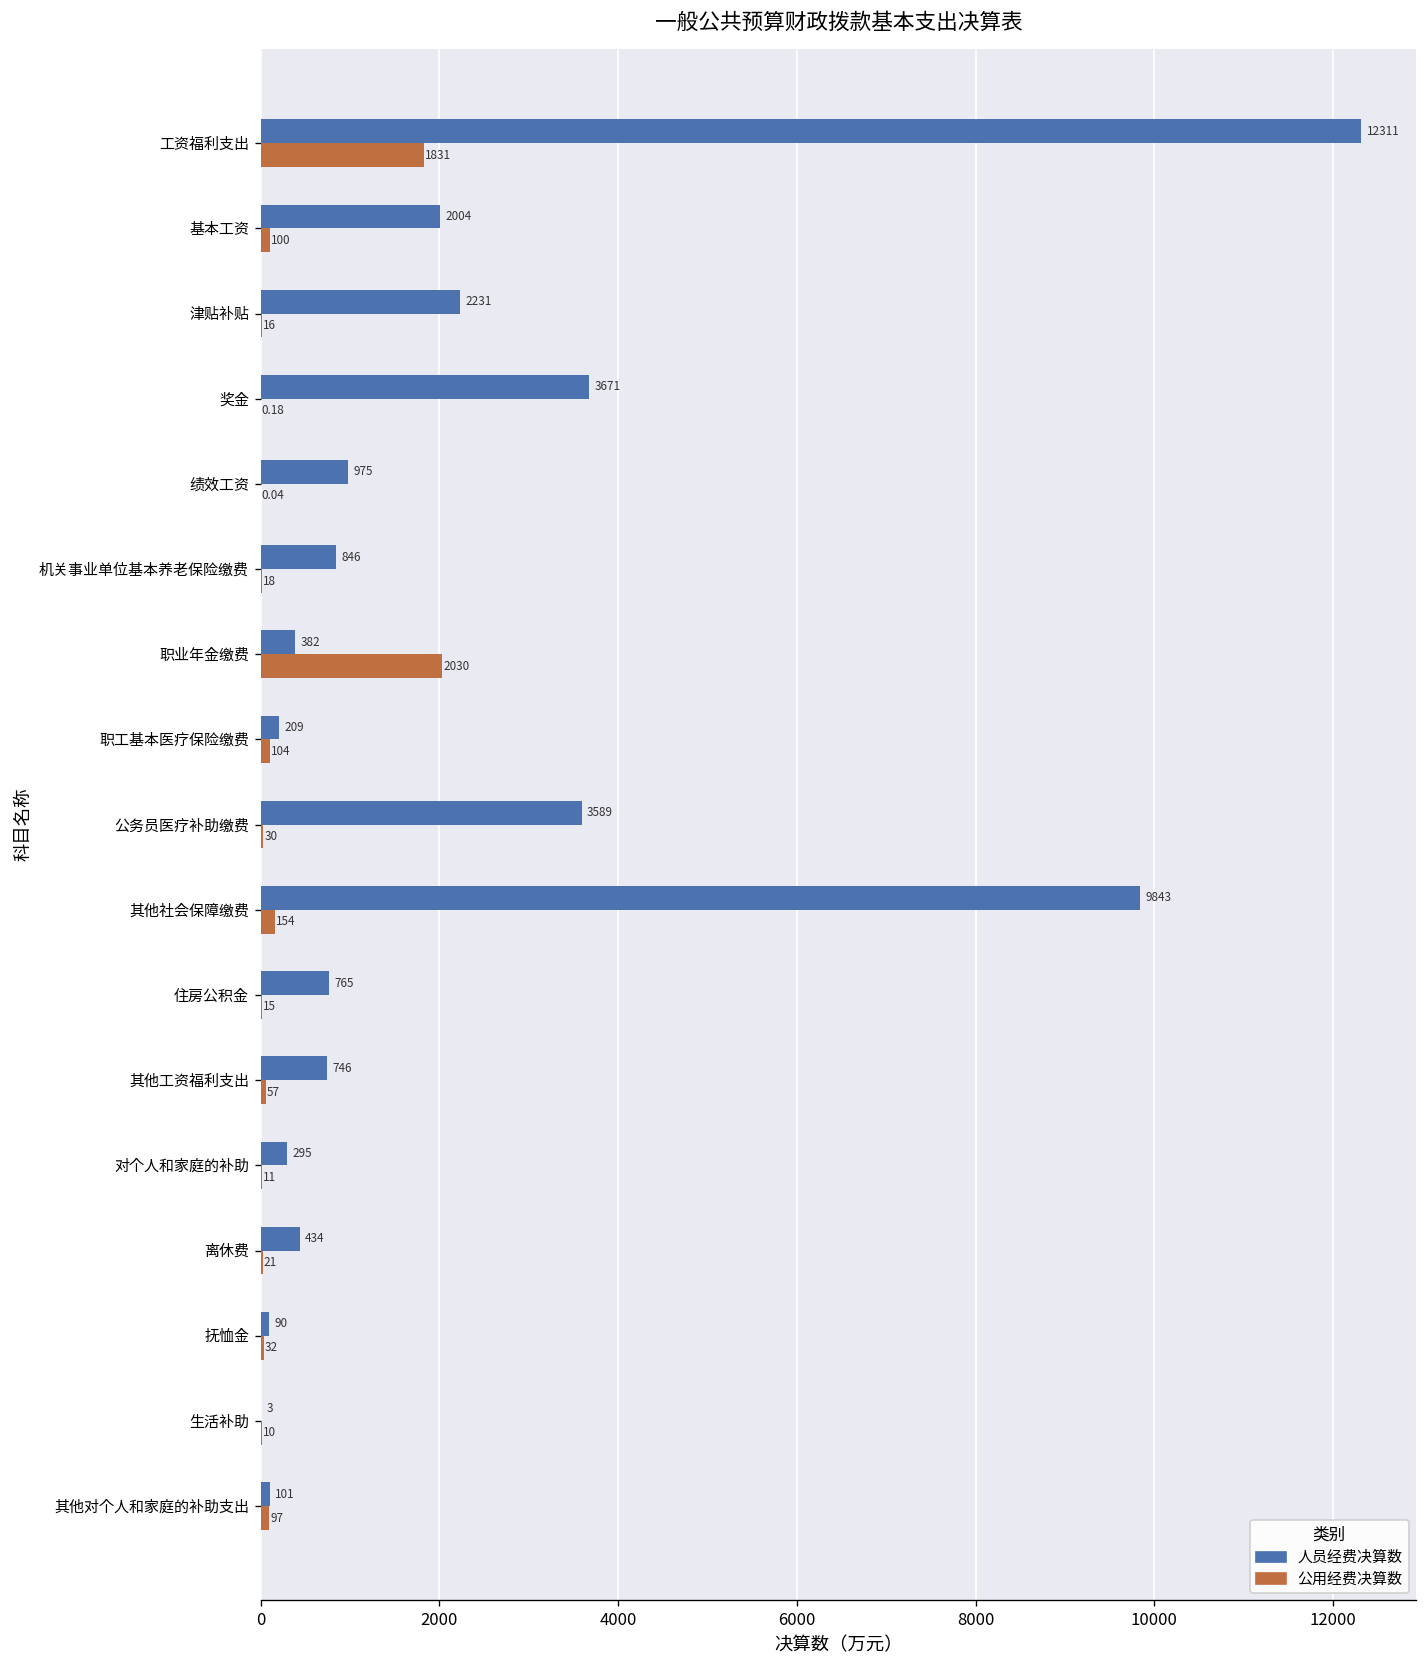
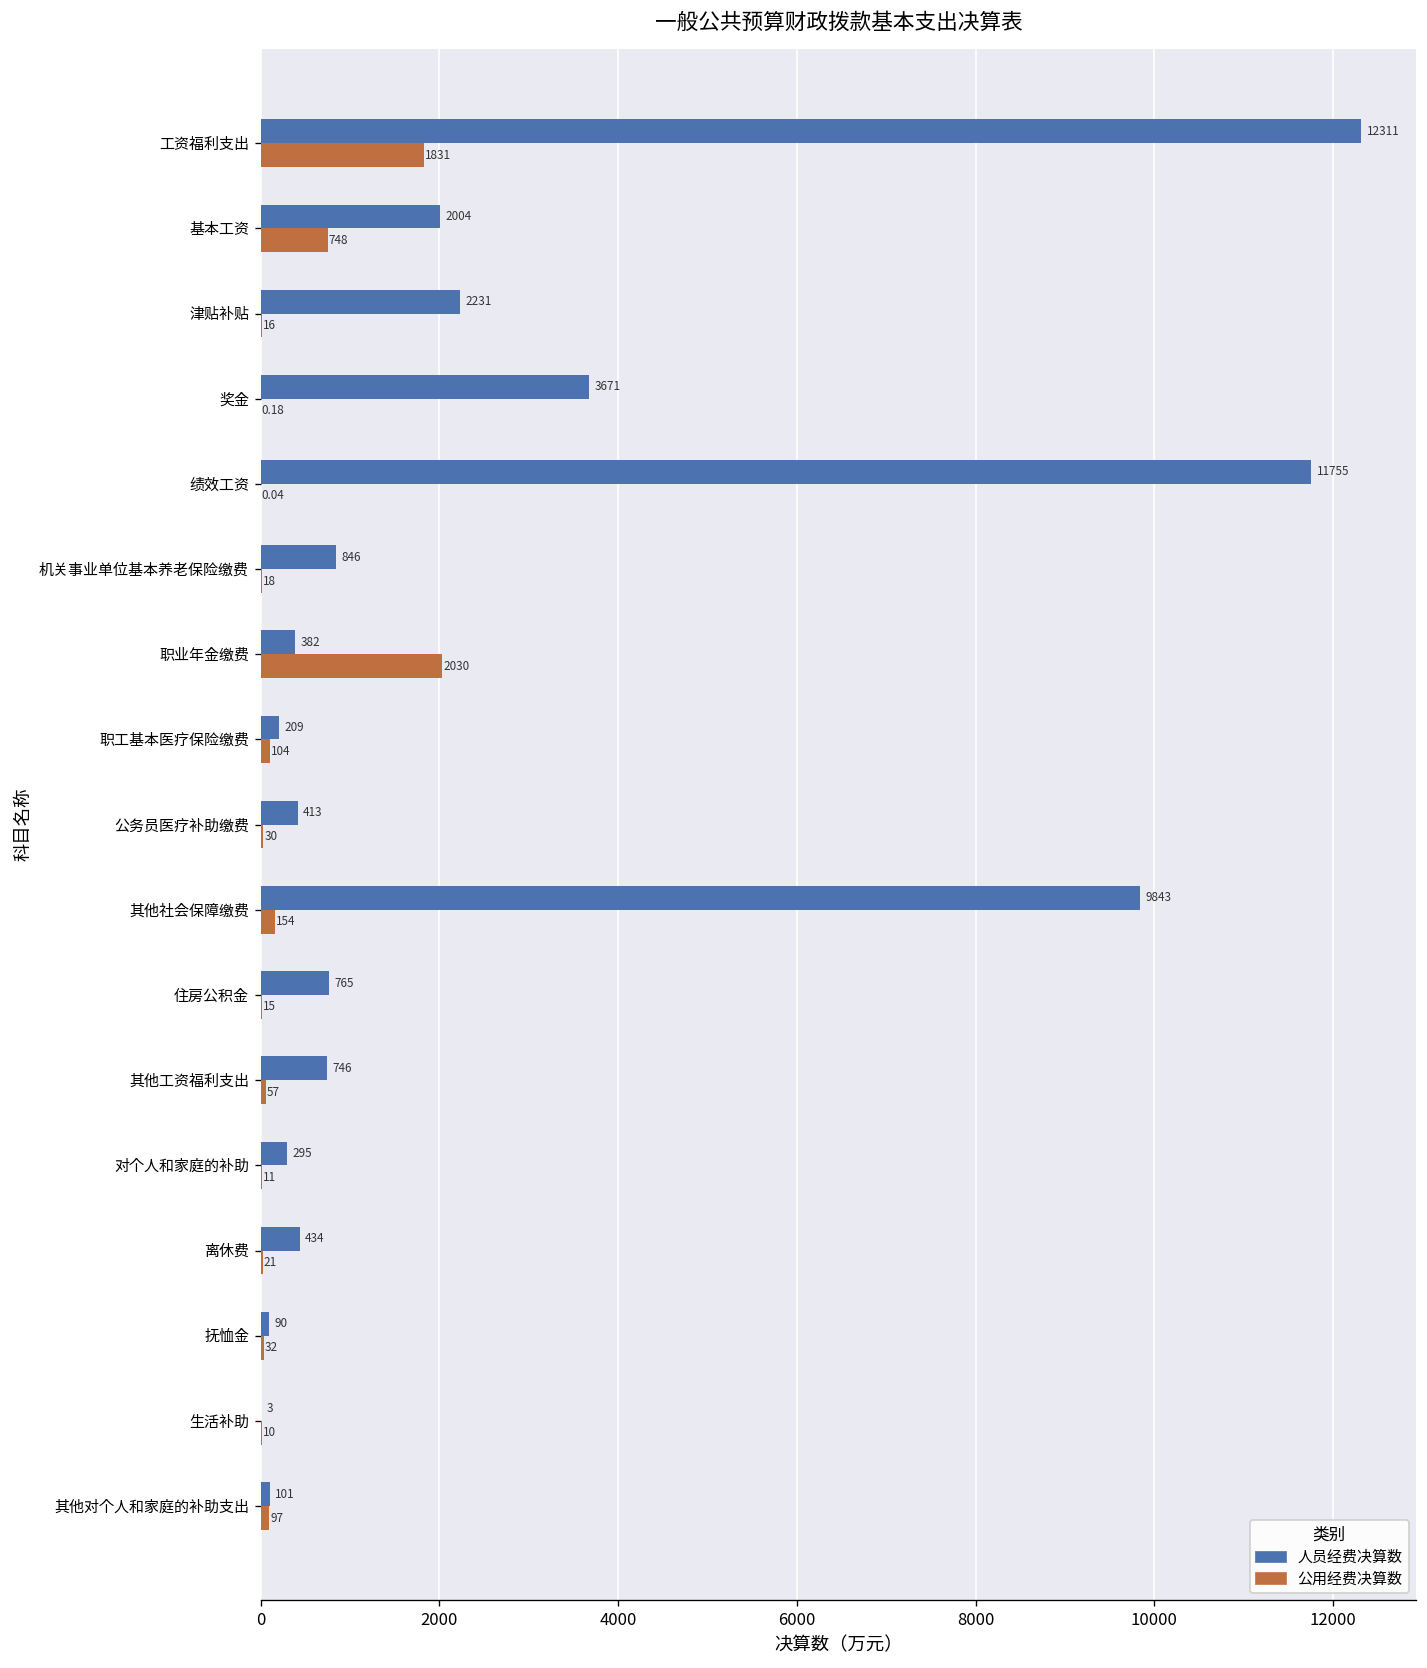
  {
    "人员经费决算数": {
      "工资福利支出": 12311,
      "基本工资": 2004,
      "津贴补贴": 2231,
      "奖金": 3671,
-     "绩效工资": 975,
+     "绩效工资": 11755,
      "机关事业单位基本养老保险缴费": 846,
      "职业年金缴费": 382,
      "职工基本医疗保险缴费": 209,
-     "公务员医疗补助缴费": 3589,
+     "公务员医疗补助缴费": 413,
      "其他社会保障缴费": 9843,
      "住房公积金": 765,
      "其他工资福利支出": 746,
      "对个人和家庭的补助": 295,
      "离休费": 434,
      "抚恤金": 90,
      "生活补助": 3,
      "其他对个人和家庭的补助支出": 101
    },
    "公用经费决算数": {
      "工资福利支出": 1831,
-     "基本工资": 100,
+     "基本工资": 748,
      "津贴补贴": 16,
      "奖金": 0.18,
      "绩效工资": 0.04,
      "机关事业单位基本养老保险缴费": 18,
      "职业年金缴费": 2030,
      "职工基本医疗保险缴费": 104,
      "公务员医疗补助缴费": 30,
      "其他社会保障缴费": 154,
      "住房公积金": 15,
      "其他工资福利支出": 57,
      "对个人和家庭的补助": 11,
      "离休费": 21,
      "抚恤金": 32,
      "生活补助": 10,
      "其他对个人和家庭的补助支出": 97
    }
  }
